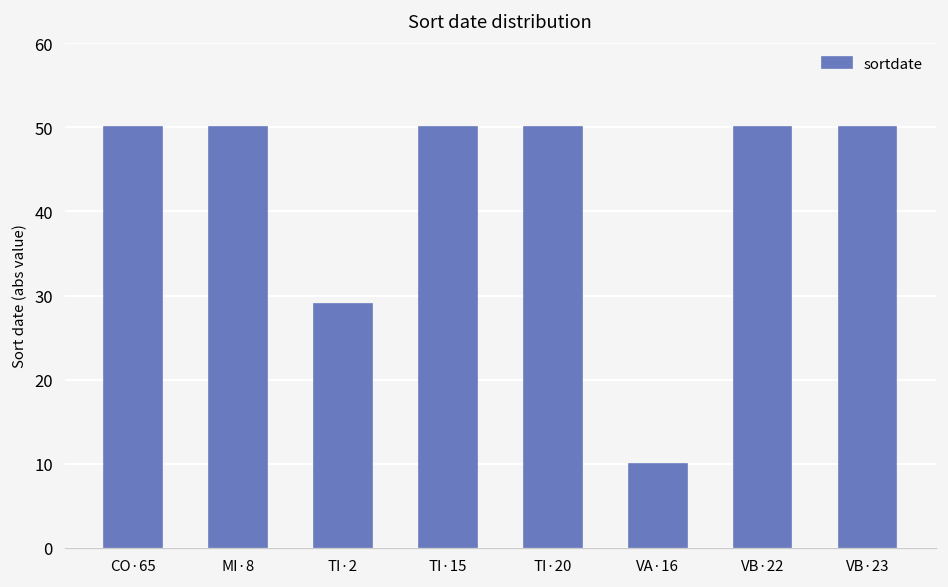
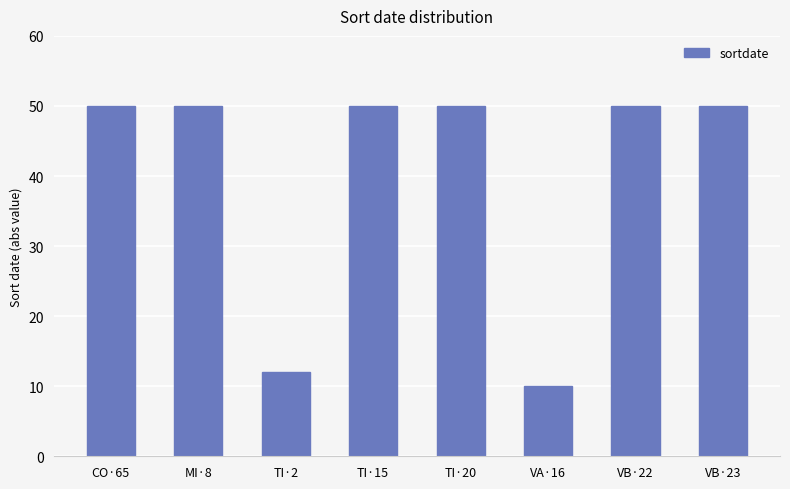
  {
    "CO·65": 50,
    "MI·8": 50,
-   "TI·2": 29,
+   "TI·2": 12,
    "TI·15": 50,
    "TI·20": 50,
    "VA·16": 10,
    "VB·22": 50,
    "VB·23": 50
  }
